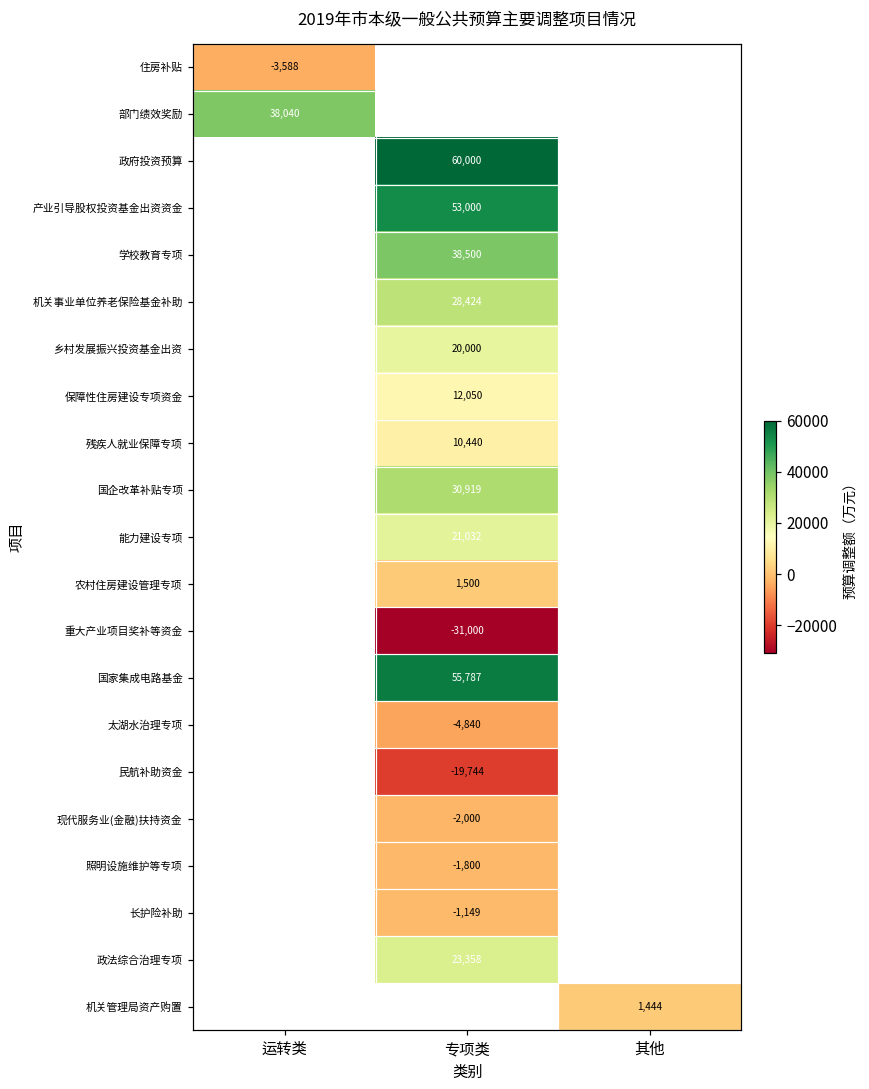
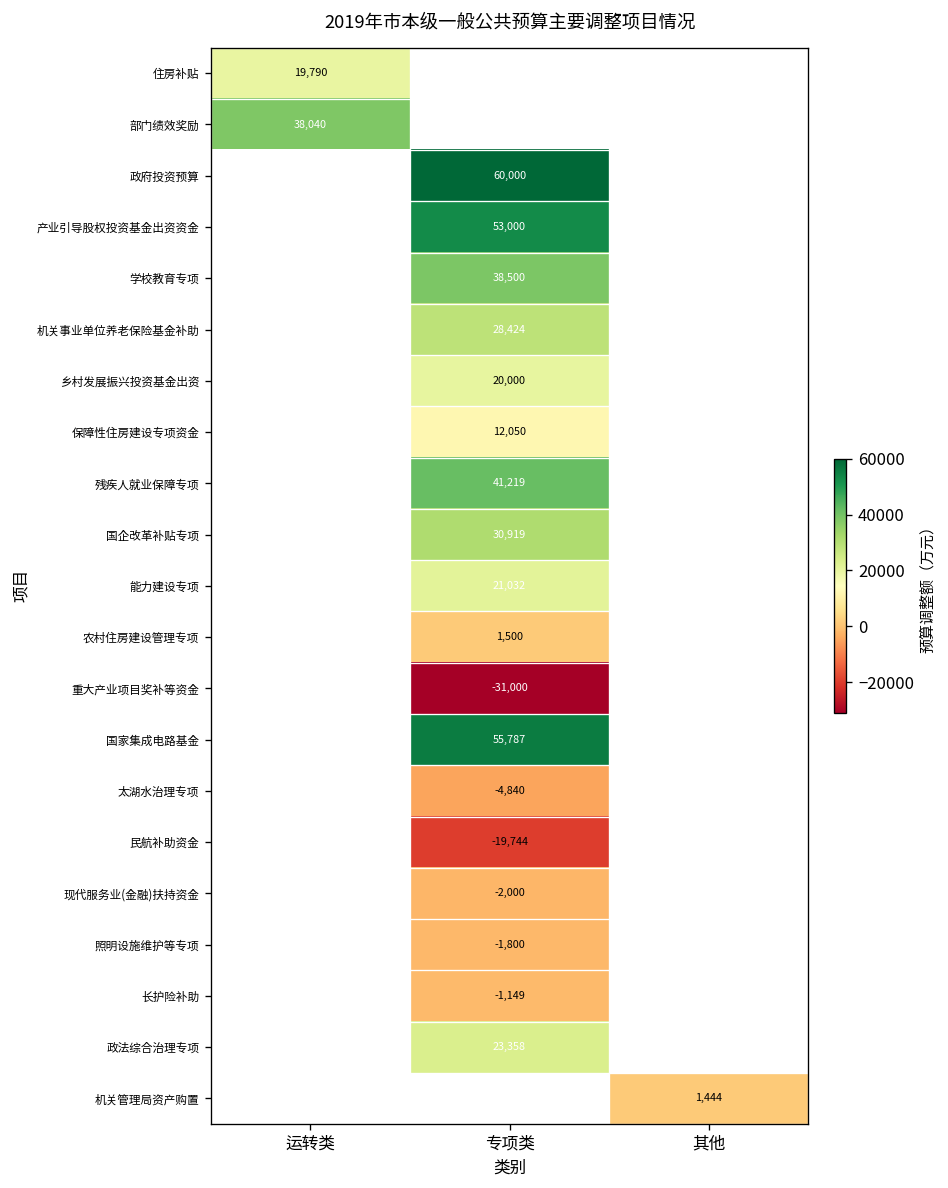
  {
    "住房补贴": {
-     "运转类": "-3,588"
+     "运转类": "19,790"
    },
    "部门绩效奖励": {
      "运转类": "38,040"
    },
    "政府投资预算": {
      "专项类": "60,000"
    },
    "产业引导股权投资基金出资资金": {
      "专项类": "53,000"
    },
    "学校教育专项": {
      "专项类": "38,500"
    },
    "机关事业单位养老保险基金补助": {
      "专项类": "28,424"
    },
    "乡村发展振兴投资基金出资": {
      "专项类": "20,000"
    },
    "保障性住房建设专项资金": {
      "专项类": "12,050"
    },
    "残疾人就业保障专项": {
-     "专项类": "10,440"
+     "专项类": "41,219"
    },
    "国企改革补贴专项": {
      "专项类": "30,919"
    },
    "能力建设专项": {
      "专项类": "21,032"
    },
    "农村住房建设管理专项": {
      "专项类": "1,500"
    },
    "重大产业项目奖补等资金": {
      "专项类": "-31,000"
    },
    "国家集成电路基金": {
      "专项类": "55,787"
    },
    "太湖水治理专项": {
      "专项类": "-4,840"
    },
    "民航补助资金": {
      "专项类": "-19,744"
    },
    "现代服务业(金融)扶持资金": {
      "专项类": "-2,000"
    },
    "照明设施维护等专项": {
      "专项类": "-1,800"
    },
    "长护险补助": {
      "专项类": "-1,149"
    },
    "政法综合治理专项": {
      "专项类": "23,358"
    },
    "机关管理局资产购置": {
      "其他": "1,444"
    }
  }
